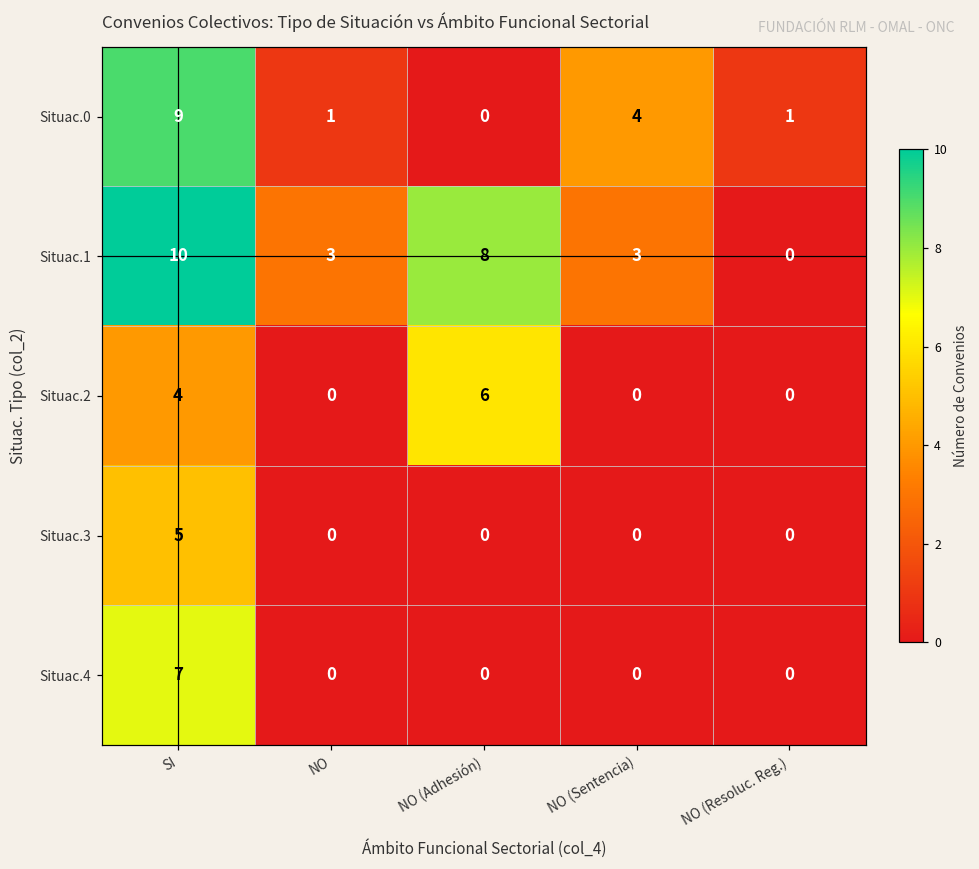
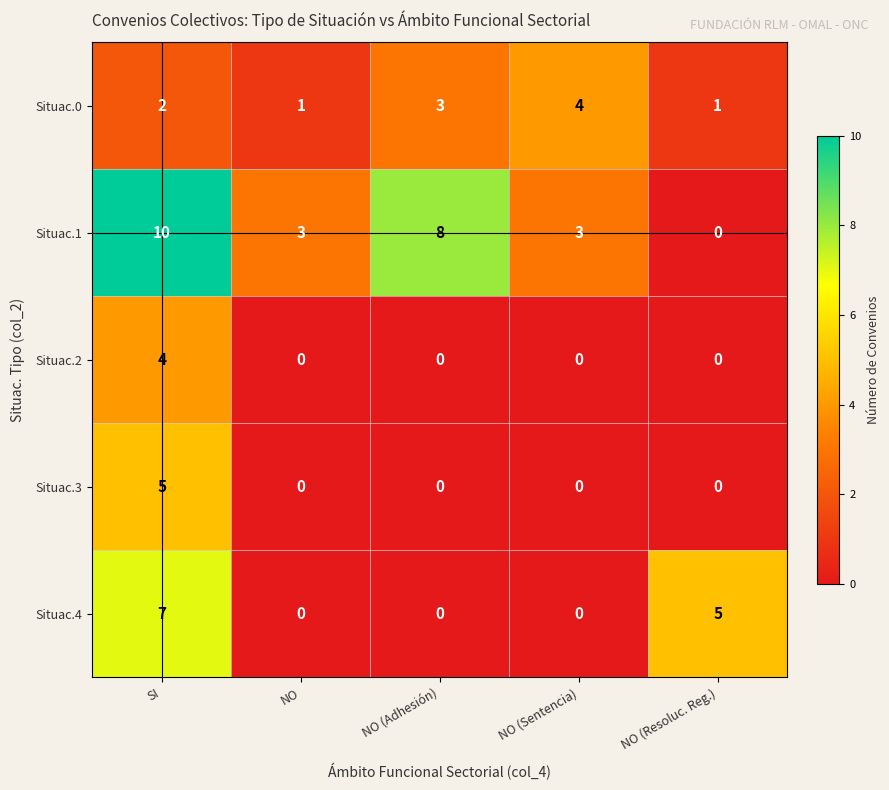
  {
    "Situac.0": {
-     "SI": 9,
+     "SI": 2,
      "NO": 1,
-     "NO (Adhesión)": 0,
+     "NO (Adhesión)": 3,
      "NO (Sentencia)": 4,
      "NO (Resoluc. Reg.)": 1
    },
    "Situac.1": {
      "SI": 10,
      "NO": 3,
      "NO (Adhesión)": 8,
      "NO (Sentencia)": 3,
      "NO (Resoluc. Reg.)": 0
    },
    "Situac.2": {
      "SI": 4,
      "NO": 0,
-     "NO (Adhesión)": 6,
+     "NO (Adhesión)": 0,
      "NO (Sentencia)": 0,
      "NO (Resoluc. Reg.)": 0
    },
    "Situac.3": {
      "SI": 5,
      "NO": 0,
      "NO (Adhesión)": 0,
      "NO (Sentencia)": 0,
      "NO (Resoluc. Reg.)": 0
    },
    "Situac.4": {
      "SI": 7,
      "NO": 0,
      "NO (Adhesión)": 0,
      "NO (Sentencia)": 0,
-     "NO (Resoluc. Reg.)": 0
+     "NO (Resoluc. Reg.)": 5
    }
  }
